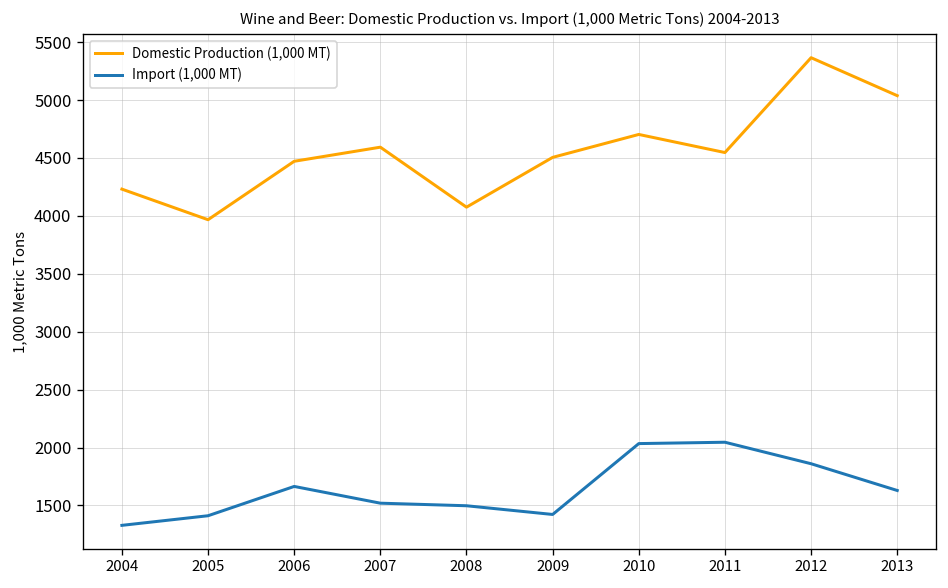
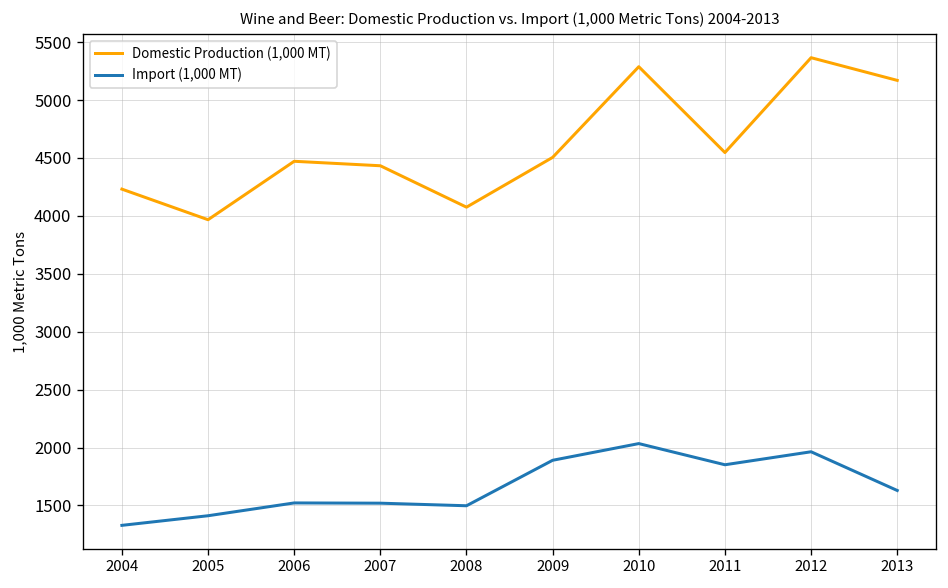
  {
    "Domestic Production (1,000 MT)": {
      "2004": 4200,
      "2005": 4000,
      "2006": 4500,
-     "2007": 4600,
+     "2007": 4400,
      "2008": 4100,
      "2009": 4500,
-     "2010": 4700,
+     "2010": 5300,
      "2011": 4500,
      "2012": 5400,
-     "2013": 5000
+     "2013": 5200
    },
    "Import (1,000 MT)": {
      "2004": 1300,
      "2005": 1400,
-     "2006": 1700,
+     "2006": 1500,
      "2007": 1500,
      "2008": 1500,
-     "2009": 1400,
+     "2009": 1900,
      "2010": 2000,
-     "2011": 2000,
-     "2012": 1900,
+     "2011": 1900,
+     "2012": 2000,
      "2013": 1600
    }
  }
